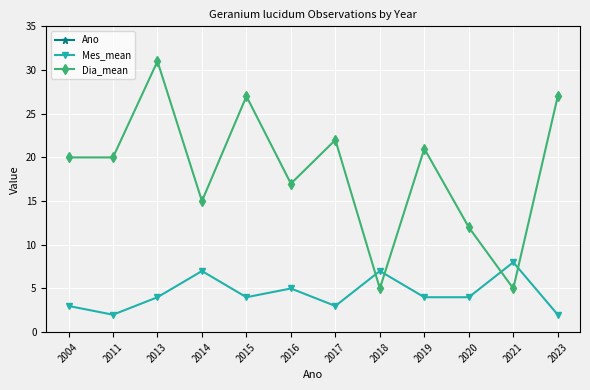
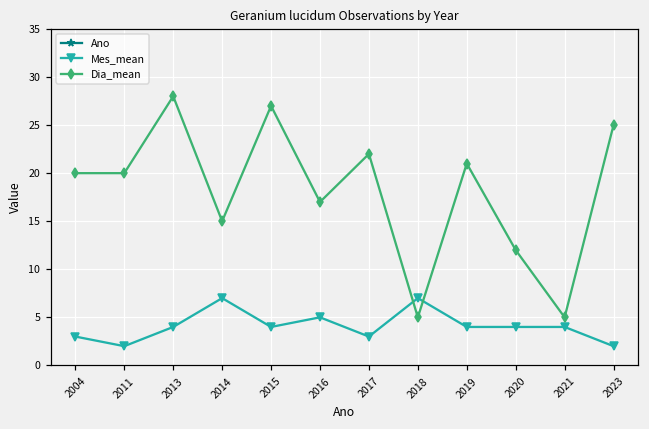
  {
    "Mes_mean": {
      "2004": 3,
      "2011": 2,
      "2013": 4,
      "2014": 7,
      "2015": 4,
      "2016": 5,
      "2017": 3,
      "2018": 7,
      "2019": 4,
      "2020": 4,
-     "2021": 8,
+     "2021": 4,
      "2023": 2
    },
    "Dia_mean": {
      "2004": 20,
      "2011": 20,
-     "2013": 31,
+     "2013": 28,
      "2014": 15,
      "2015": 27,
      "2016": 17,
      "2017": 22,
      "2018": 5,
      "2019": 21,
      "2020": 12,
      "2021": 5,
-     "2023": 27
+     "2023": 25
    }
  }
